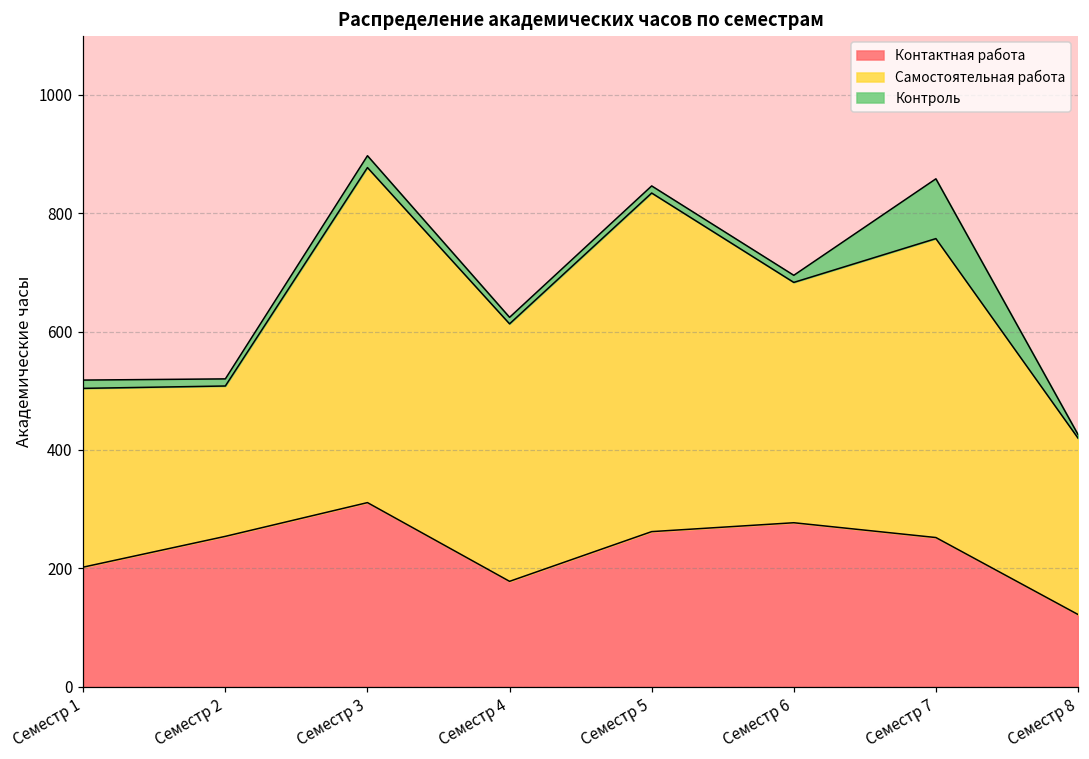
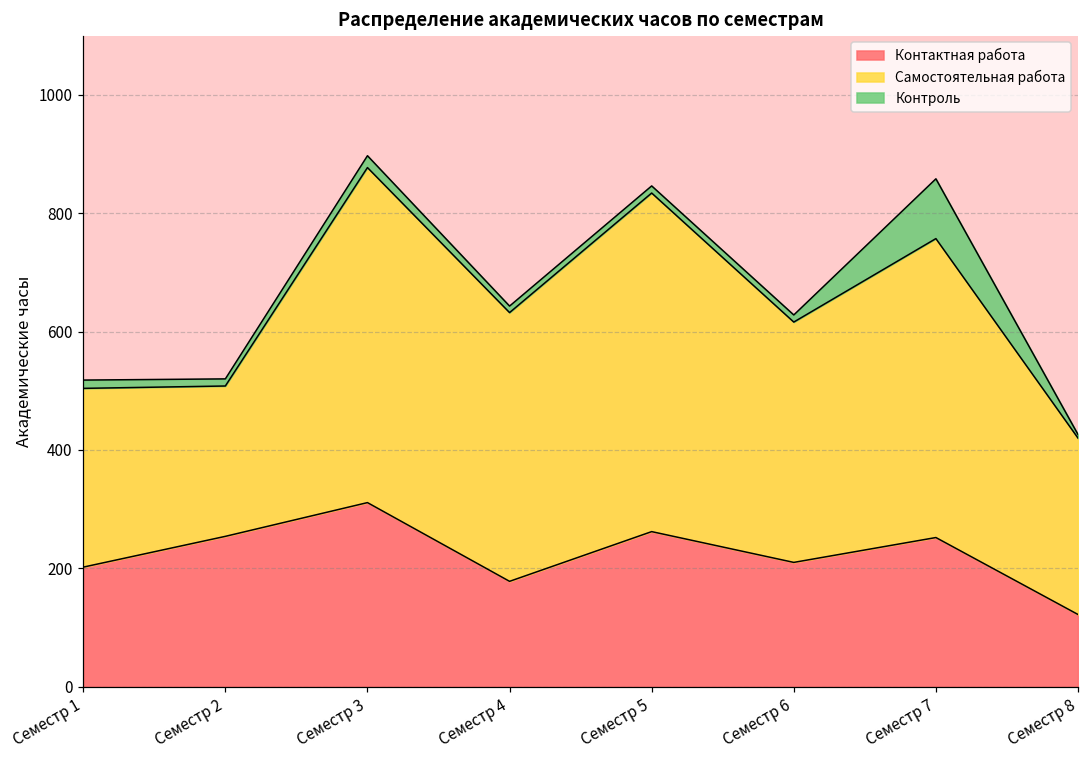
  {
    "Контактная работа": {
      "Семестр 1": 200,
      "Семестр 2": 250,
      "Семестр 3": 310,
      "Семестр 4": 180,
      "Семестр 5": 260,
-     "Семестр 6": 280,
+     "Семестр 6": 210,
      "Семестр 7": 250,
      "Семестр 8": 120
    },
    "Самостоятельная работа": {
      "Семестр 1": 300,
      "Семестр 2": 250,
      "Семестр 3": 570,
-     "Семестр 4": 440,
+     "Семестр 4": 450,
      "Семестр 5": 570,
      "Семестр 6": 410,
      "Семестр 7": 510,
      "Семестр 8": 300
    },
    "Контроль": {
      "Семестр 1": 10,
      "Семестр 2": 10,
      "Семестр 3": 20,
      "Семестр 4": 10,
      "Семестр 5": 10,
      "Семестр 6": 10,
      "Семестр 7": 100,
      "Семестр 8": 10
    }
  }
